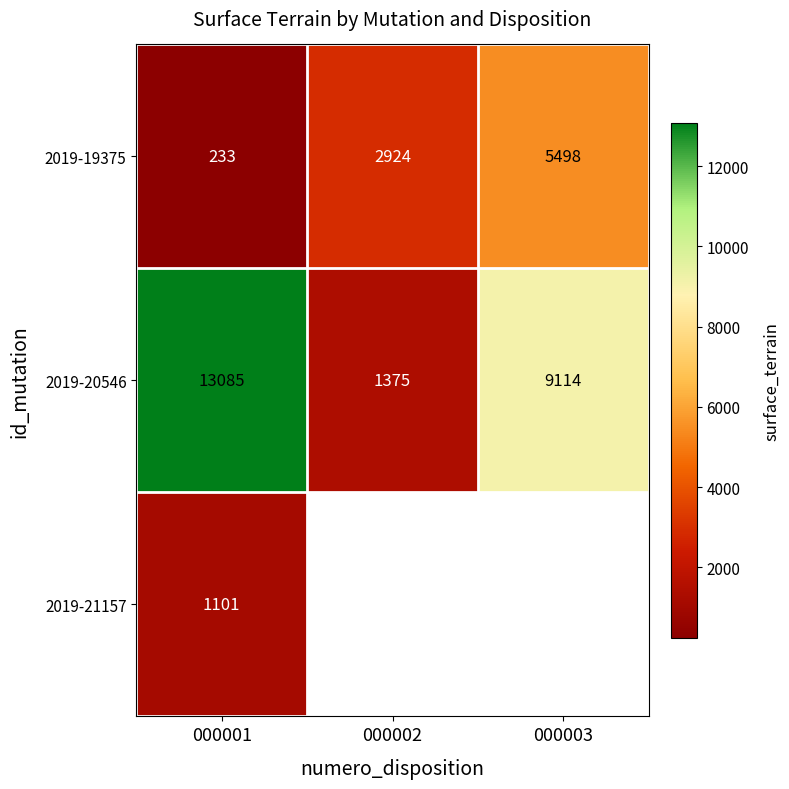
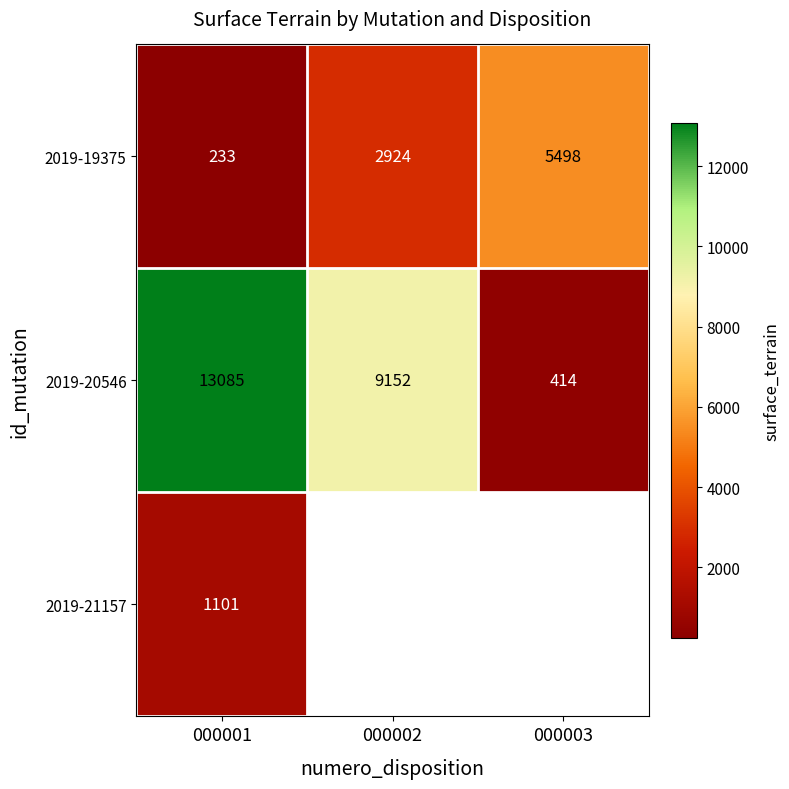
  {
    "2019-19375": {
      "000001": 233,
      "000002": 2924,
      "000003": 5498
    },
    "2019-20546": {
      "000001": 13085,
-     "000002": 1375,
-     "000003": 9114
+     "000002": 9152,
+     "000003": 414
    },
    "2019-21157": {
      "000001": 1101
    }
  }
